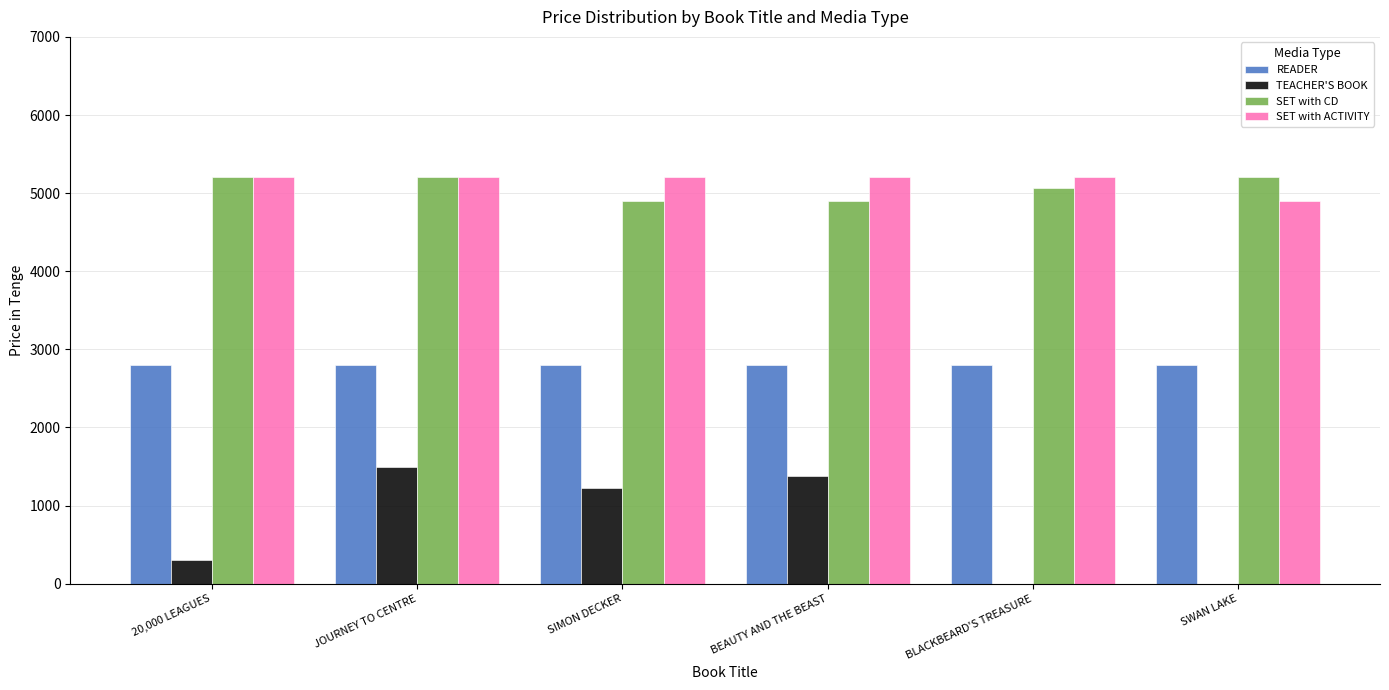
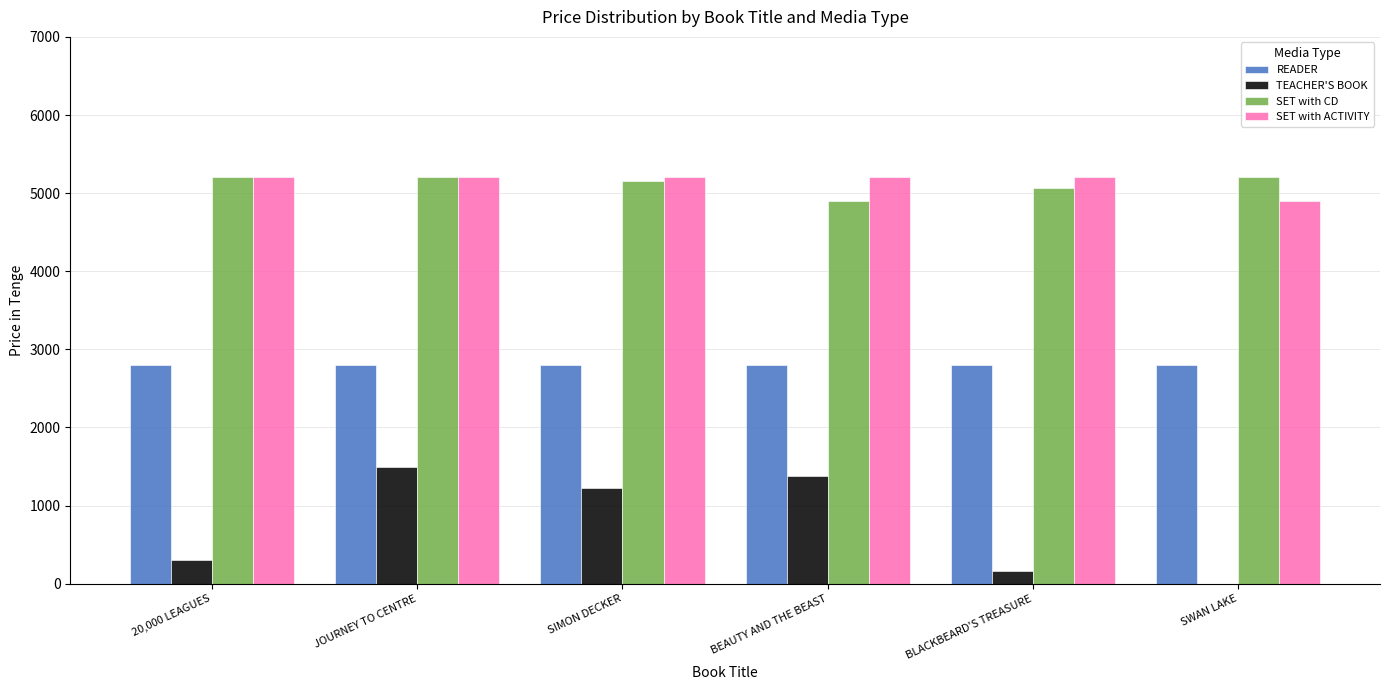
  {
    "READER": {
      "20,000 LEAGUES": 2800,
      "JOURNEY TO CENTRE": 2800,
      "SIMON DECKER": 2800,
      "BEAUTY AND THE BEAST": 2800,
      "BLACKBEARD'S TREASURE": 2800,
      "SWAN LAKE": 2800
    },
    "TEACHER'S BOOK": {
      "20,000 LEAGUES": 300,
      "JOURNEY TO CENTRE": 1500,
      "SIMON DECKER": 1200,
      "BEAUTY AND THE BEAST": 1400,
-     "BLACKBEARD'S TREASURE": 0,
+     "BLACKBEARD'S TREASURE": 200,
      "SWAN LAKE": 0
    },
    "SET with CD": {
      "20,000 LEAGUES": 5200,
      "JOURNEY TO CENTRE": 5200,
-     "SIMON DECKER": 4900,
+     "SIMON DECKER": 5200,
      "BEAUTY AND THE BEAST": 4900,
      "BLACKBEARD'S TREASURE": 5100,
      "SWAN LAKE": 5200
    },
    "SET with ACTIVITY": {
      "20,000 LEAGUES": 5200,
      "JOURNEY TO CENTRE": 5200,
      "SIMON DECKER": 5200,
      "BEAUTY AND THE BEAST": 5200,
      "BLACKBEARD'S TREASURE": 5200,
      "SWAN LAKE": 4900
    }
  }
